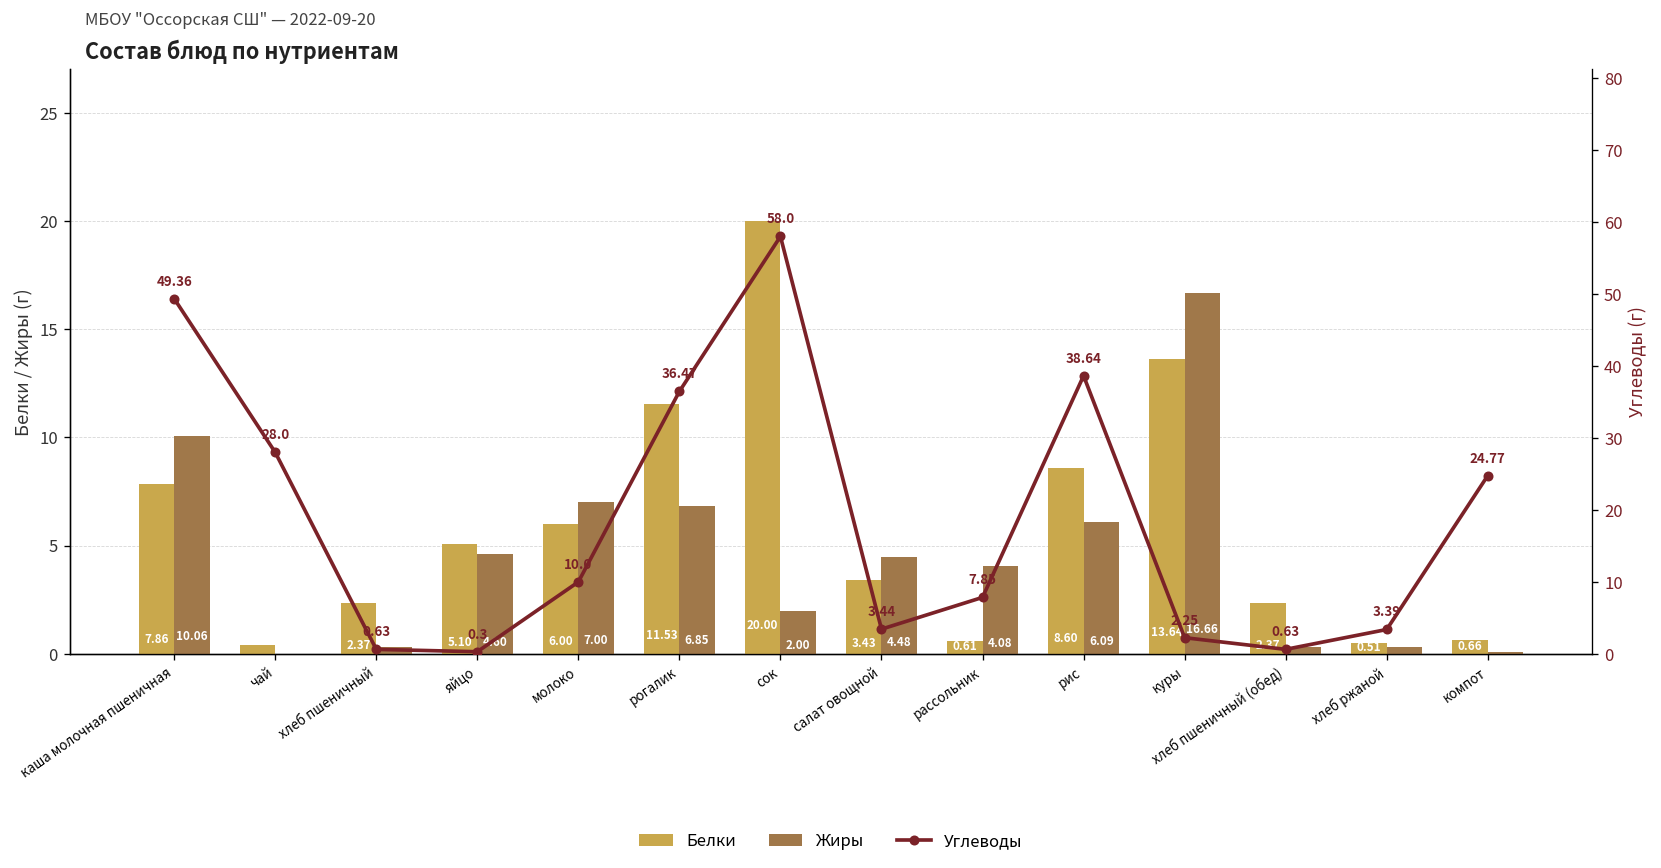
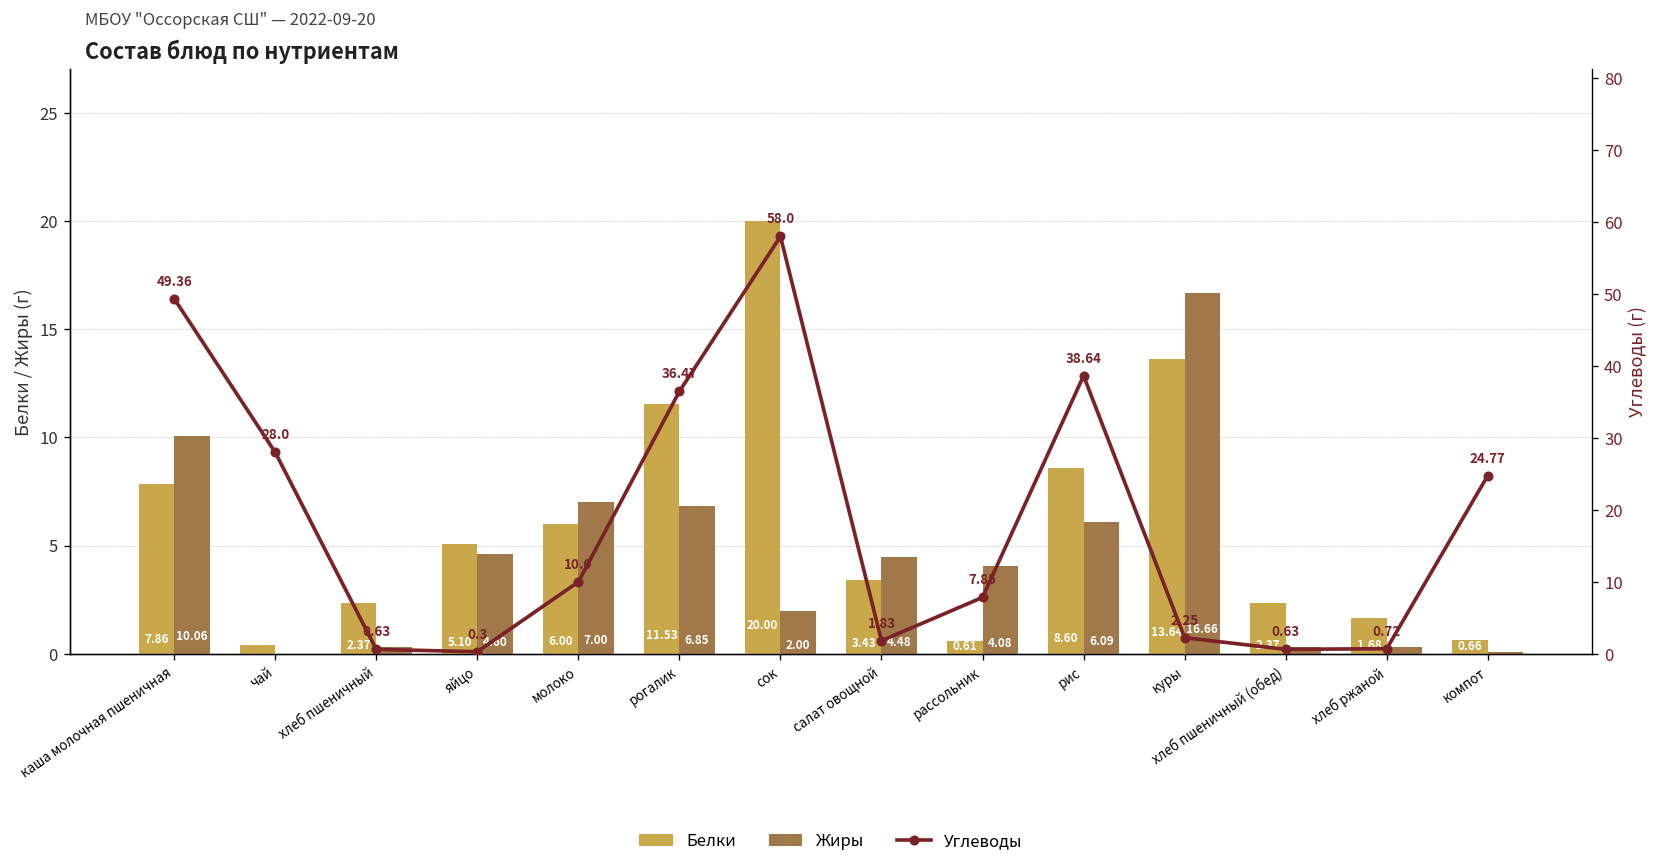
  {
    "Белки": {
      "каша молочная пшеничная": 7.86,
      "хлеб пшеничный": 2.37,
      "яйцо": 5.10,
      "молоко": 6.00,
      "рогалик": 11.53,
      "сок": 20.00,
      "салат овощной": 3.43,
      "рассольник": 0.61,
      "рис": 8.60,
      "хлеб пшеничный (обед)": 2.37,
-     "хлеб ржаной": 0.51,
+     "хлеб ржаной": 1.68,
      "компот": 0.66
    },
    "Жиры": {
      "каша молочная пшеничная": 10.06,
      "яйцо": 4.60,
      "молоко": 7.00,
      "рогалик": 6.85,
      "сок": 2.00,
      "салат овощной": 4.48,
      "рассольник": 4.08,
      "рис": 6.09
    },
    "Углеводы": {
      "каша молочная пшеничная": 49.36,
      "чай": 28.0,
      "хлеб пшеничный": 0.63,
      "яйцо": 0.3,
      "молоко": 10.0,
      "рогалик": 36.47,
      "сок": 58.0,
-     "салат овощной": 3.44,
+     "салат овощной": 1.83,
      "рассольник": 7.85,
      "рис": 38.64,
      "куры": 2.25,
      "хлеб пшеничный (обед)": 0.63,
-     "хлеб ржаной": 3.39,
+     "хлеб ржаной": 0.72,
      "компот": 24.77
    }
  }
